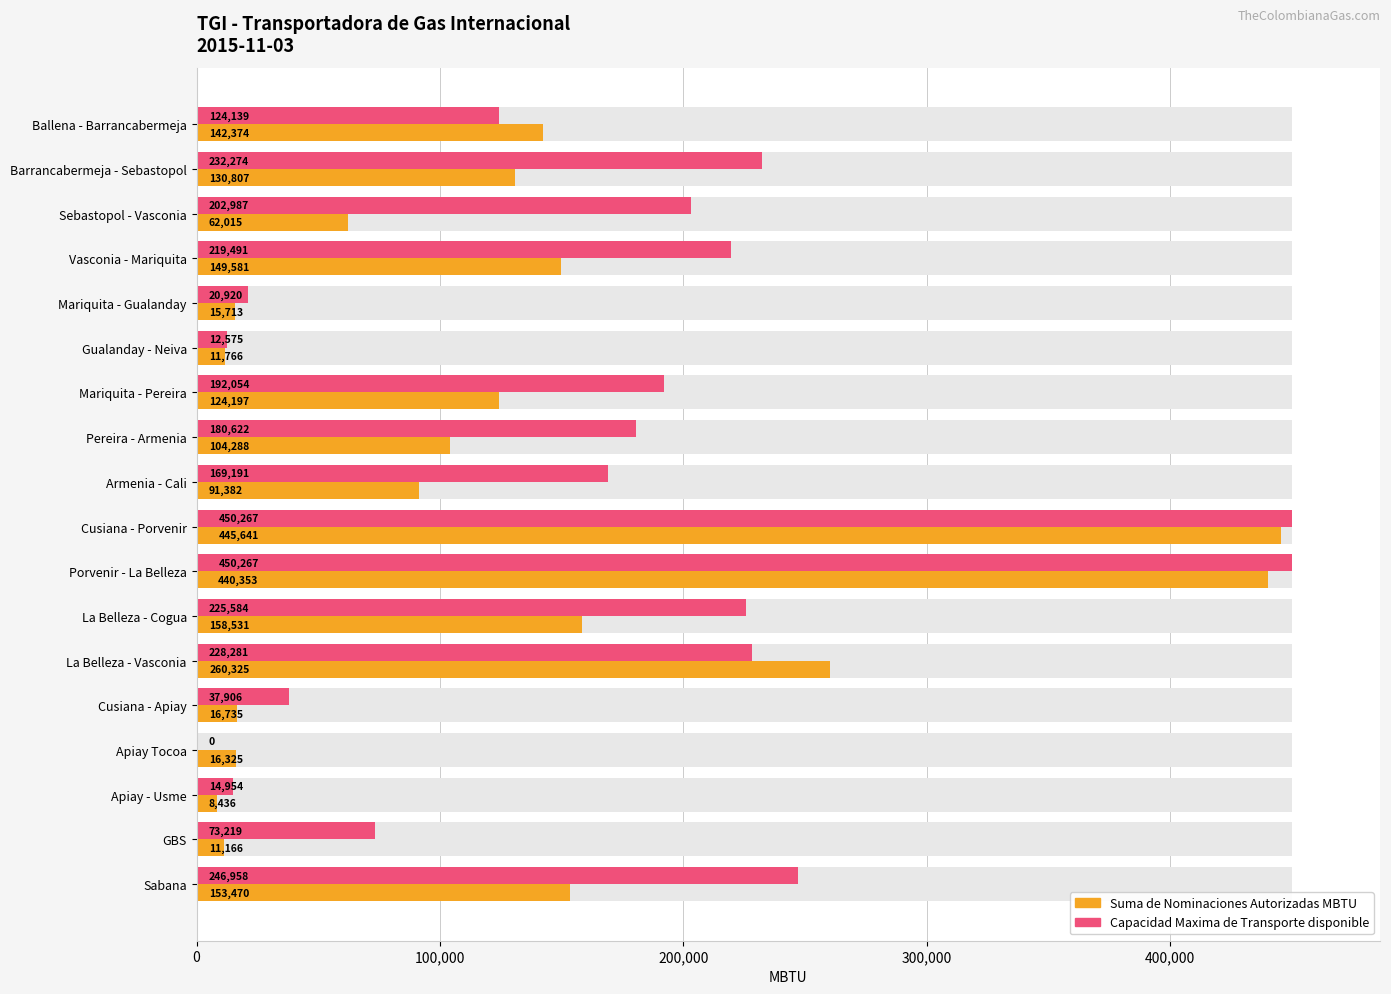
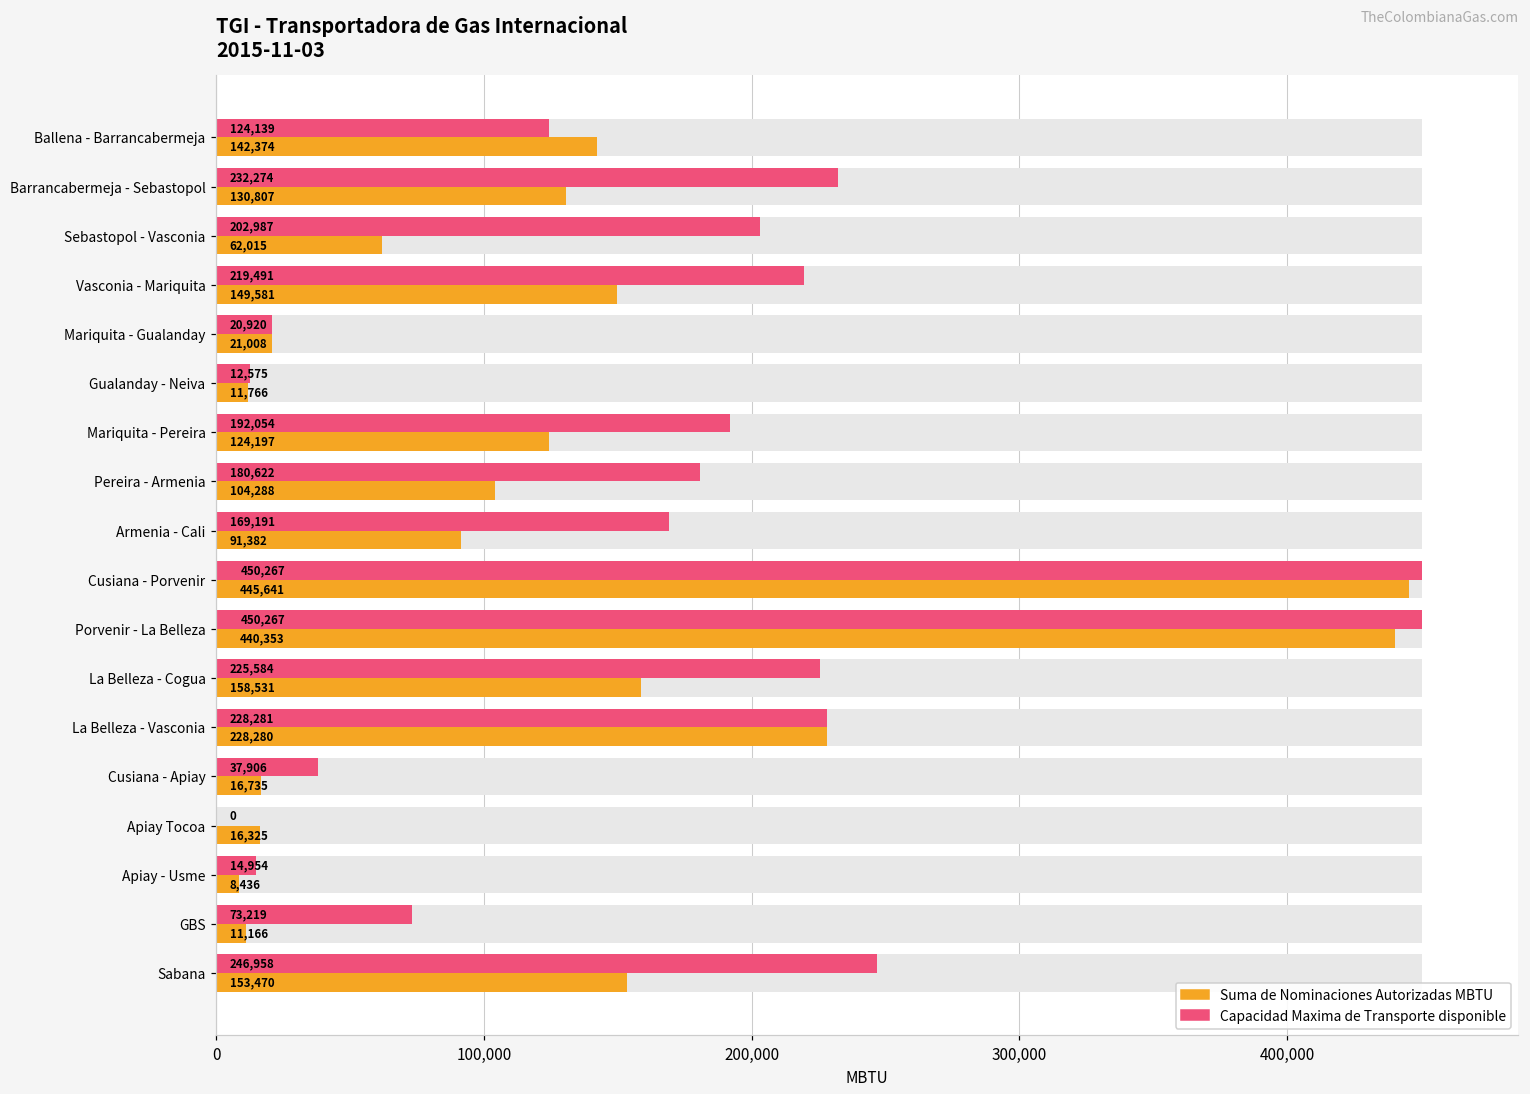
  {
    "Suma de Nominaciones Autorizadas MBTU": {
-     "Mariquita - Gualanday": "15,713",
-     "La Belleza - Vasconia": "260,325"
+     "Mariquita - Gualanday": "21,008",
+     "La Belleza - Vasconia": "228,280"
    },
    "Capacidad Maxima de Transporte disponible": {
      "Cusiana - Porvenir": "450,267",
      "Porvenir - La Belleza": "450,267",
      "Apiay Tocoa": "0"
    }
  }
